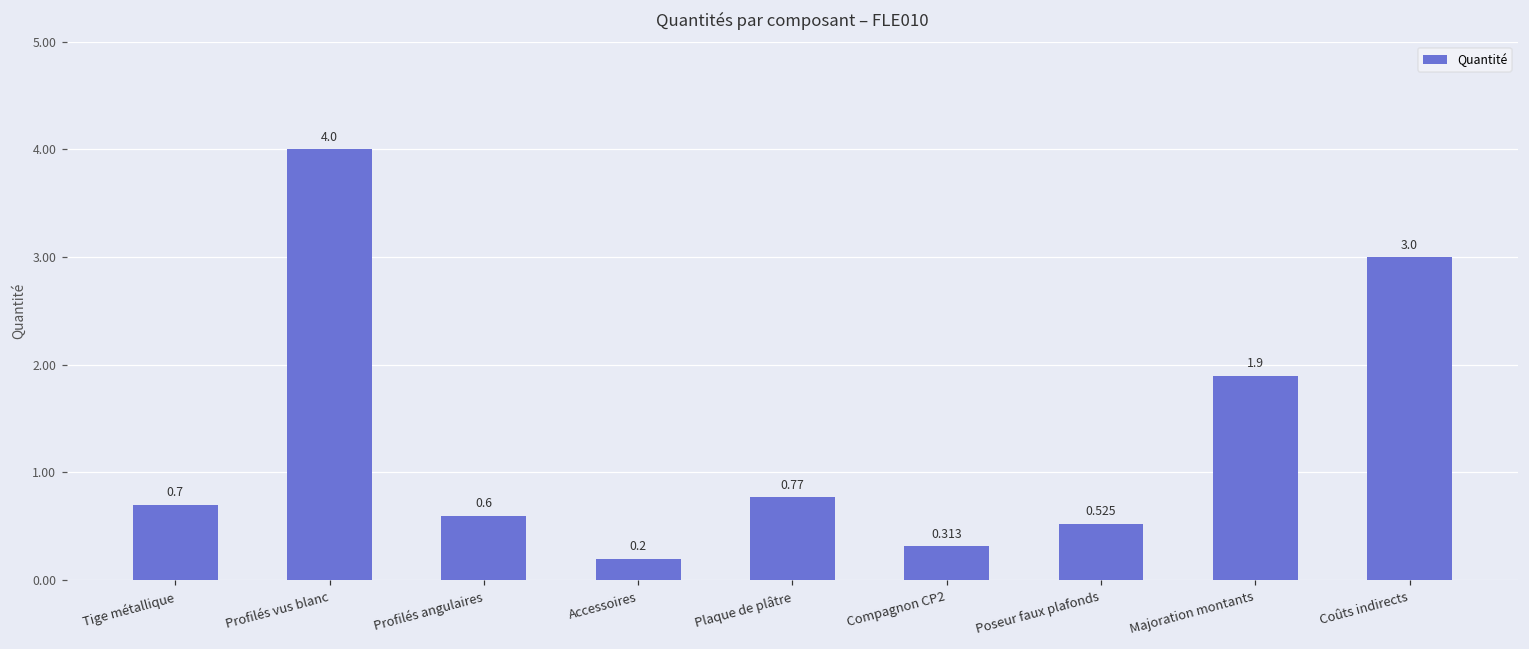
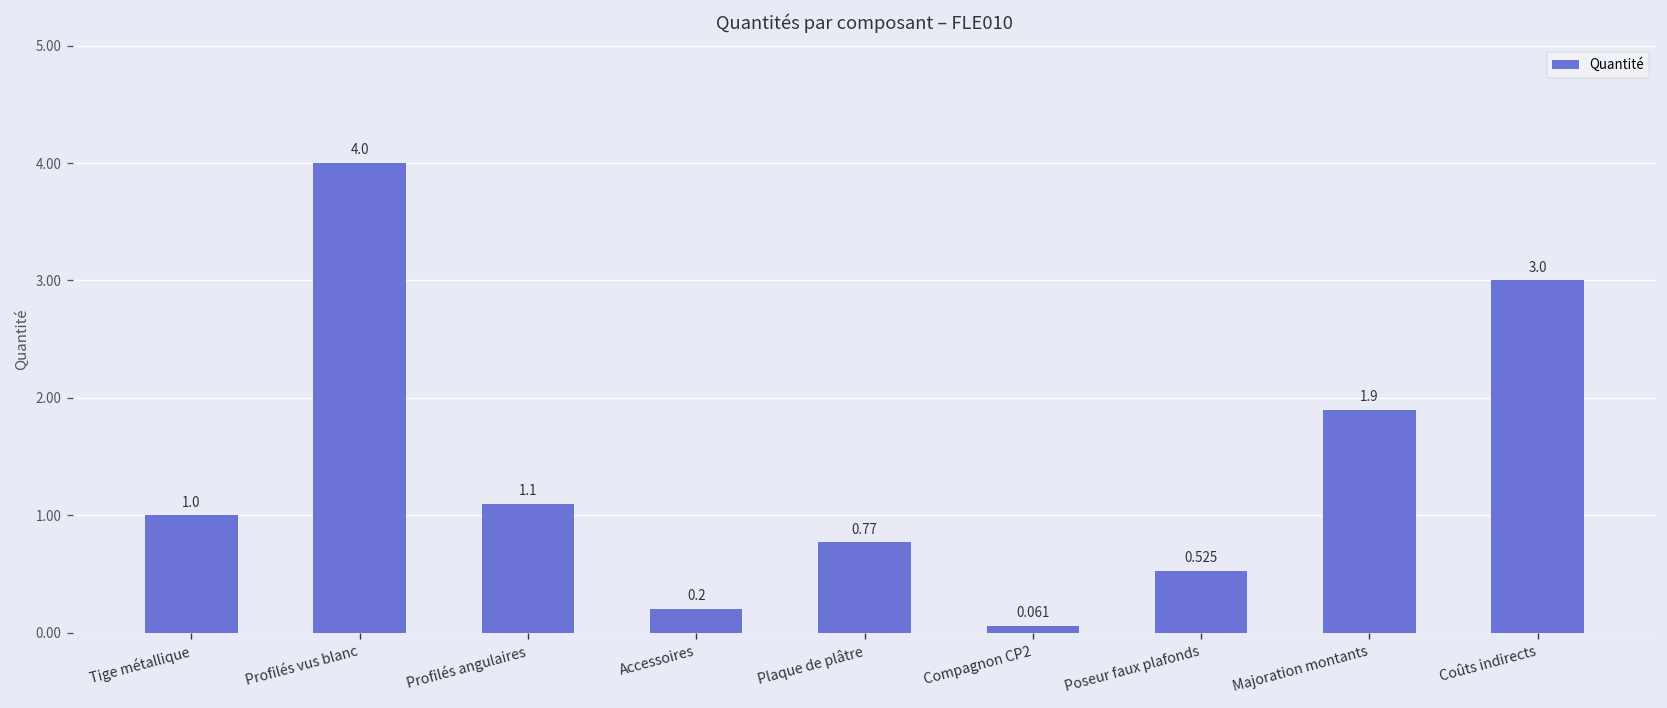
  {
-   "Tige métallique": 0.7,
+   "Tige métallique": 1.0,
    "Profilés vus blanc": 4.0,
-   "Profilés angulaires": 0.6,
+   "Profilés angulaires": 1.1,
    "Accessoires": 0.2,
    "Plaque de plâtre": 0.77,
-   "Compagnon CP2": 0.313,
+   "Compagnon CP2": 0.061,
    "Poseur faux plafonds": 0.525,
    "Majoration montants": 1.9,
    "Coûts indirects": 3.0
  }
